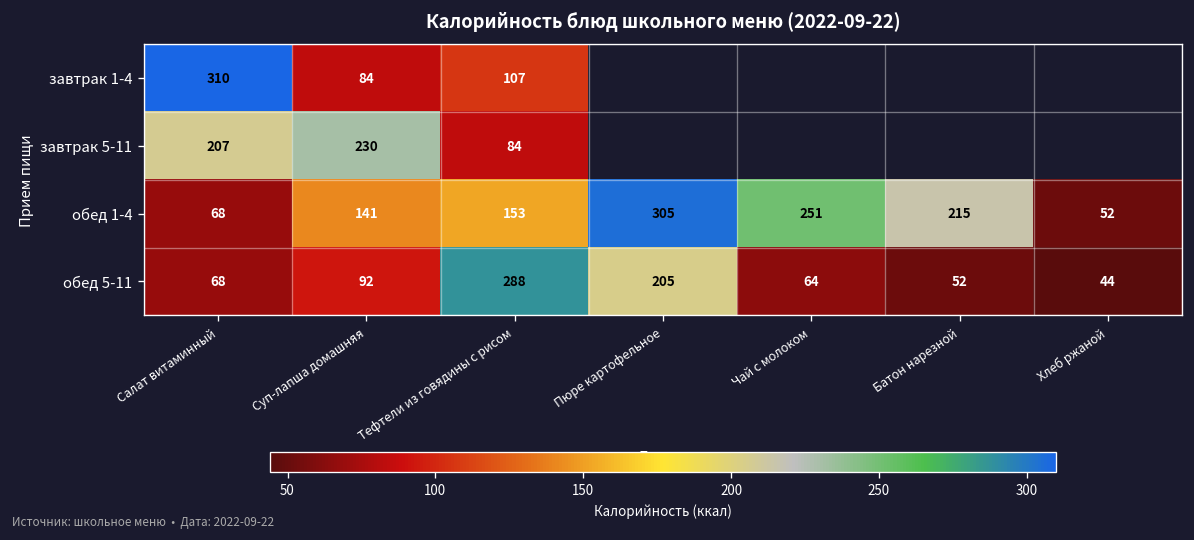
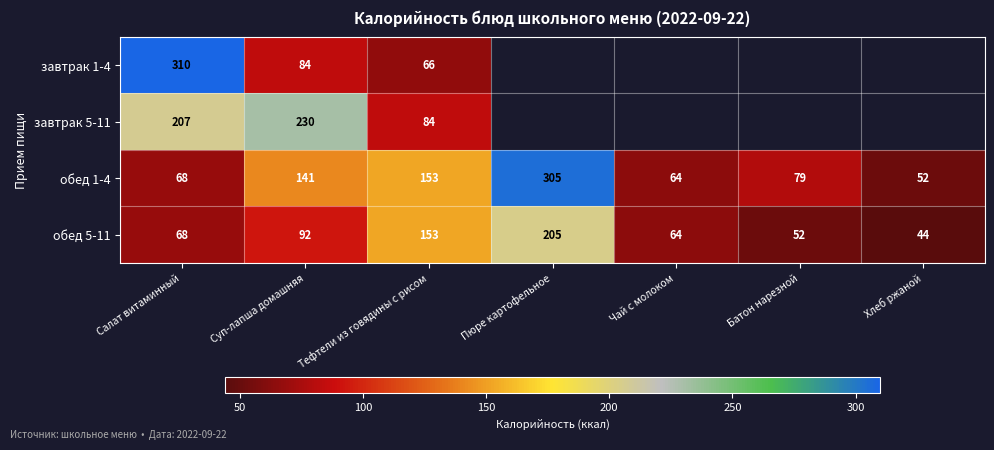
  {
    "завтрак 1-4": {
      "Салат витаминный": 310,
      "Суп-лапша домашняя": 84,
-     "Тефтели из говядины с рисом": 107
+     "Тефтели из говядины с рисом": 66
    },
    "завтрак 5-11": {
      "Салат витаминный": 207,
      "Суп-лапша домашняя": 230,
      "Тефтели из говядины с рисом": 84
    },
    "обед 1-4": {
      "Салат витаминный": 68,
      "Суп-лапша домашняя": 141,
      "Тефтели из говядины с рисом": 153,
      "Пюре картофельное": 305,
-     "Чай с молоком": 251,
-     "Батон нарезной": 215,
+     "Чай с молоком": 64,
+     "Батон нарезной": 79,
      "Хлеб ржаной": 52
    },
    "обед 5-11": {
      "Салат витаминный": 68,
      "Суп-лапша домашняя": 92,
-     "Тефтели из говядины с рисом": 288,
+     "Тефтели из говядины с рисом": 153,
      "Пюре картофельное": 205,
      "Чай с молоком": 64,
      "Батон нарезной": 52,
      "Хлеб ржаной": 44
    }
  }
